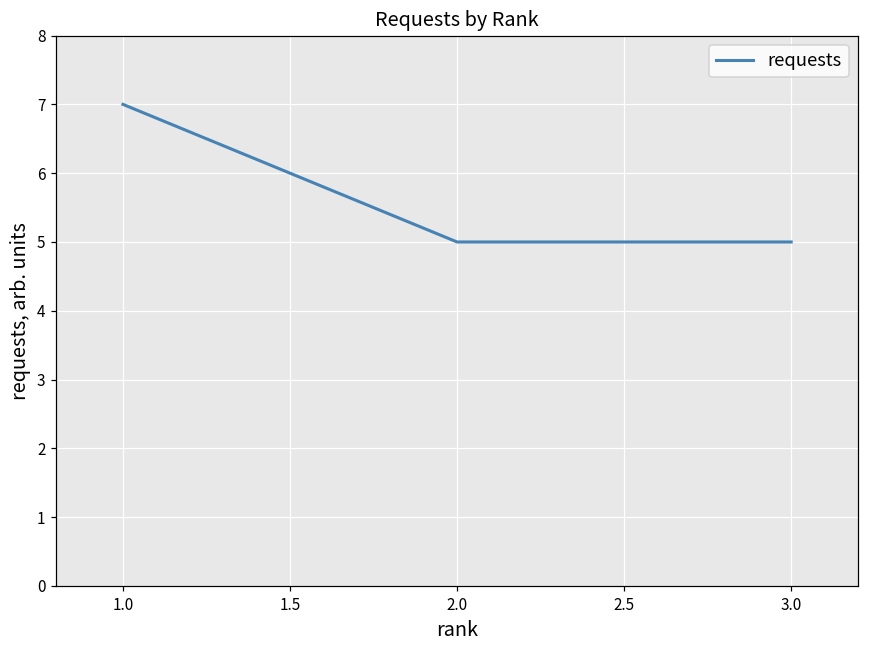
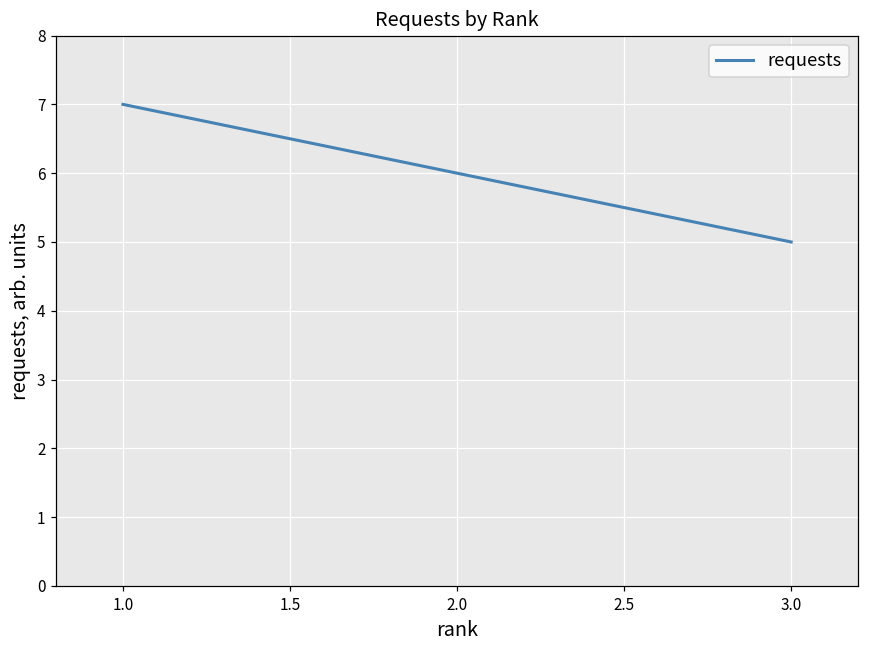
  {
    "1.0": 7,
-   "2.0": 5,
+   "2.0": 6,
    "3.0": 5
  }
